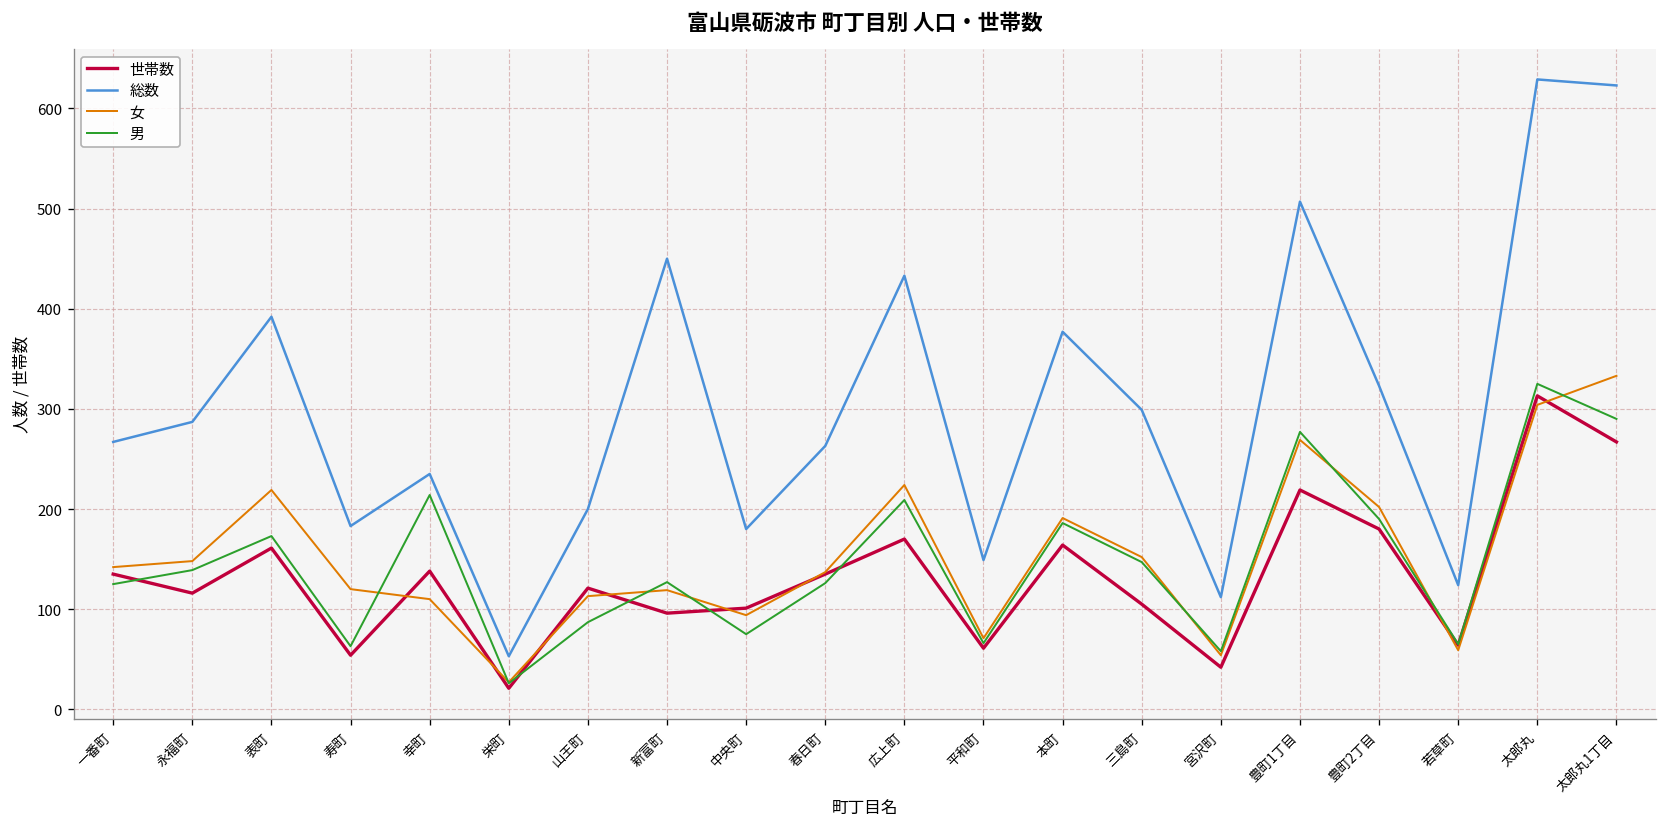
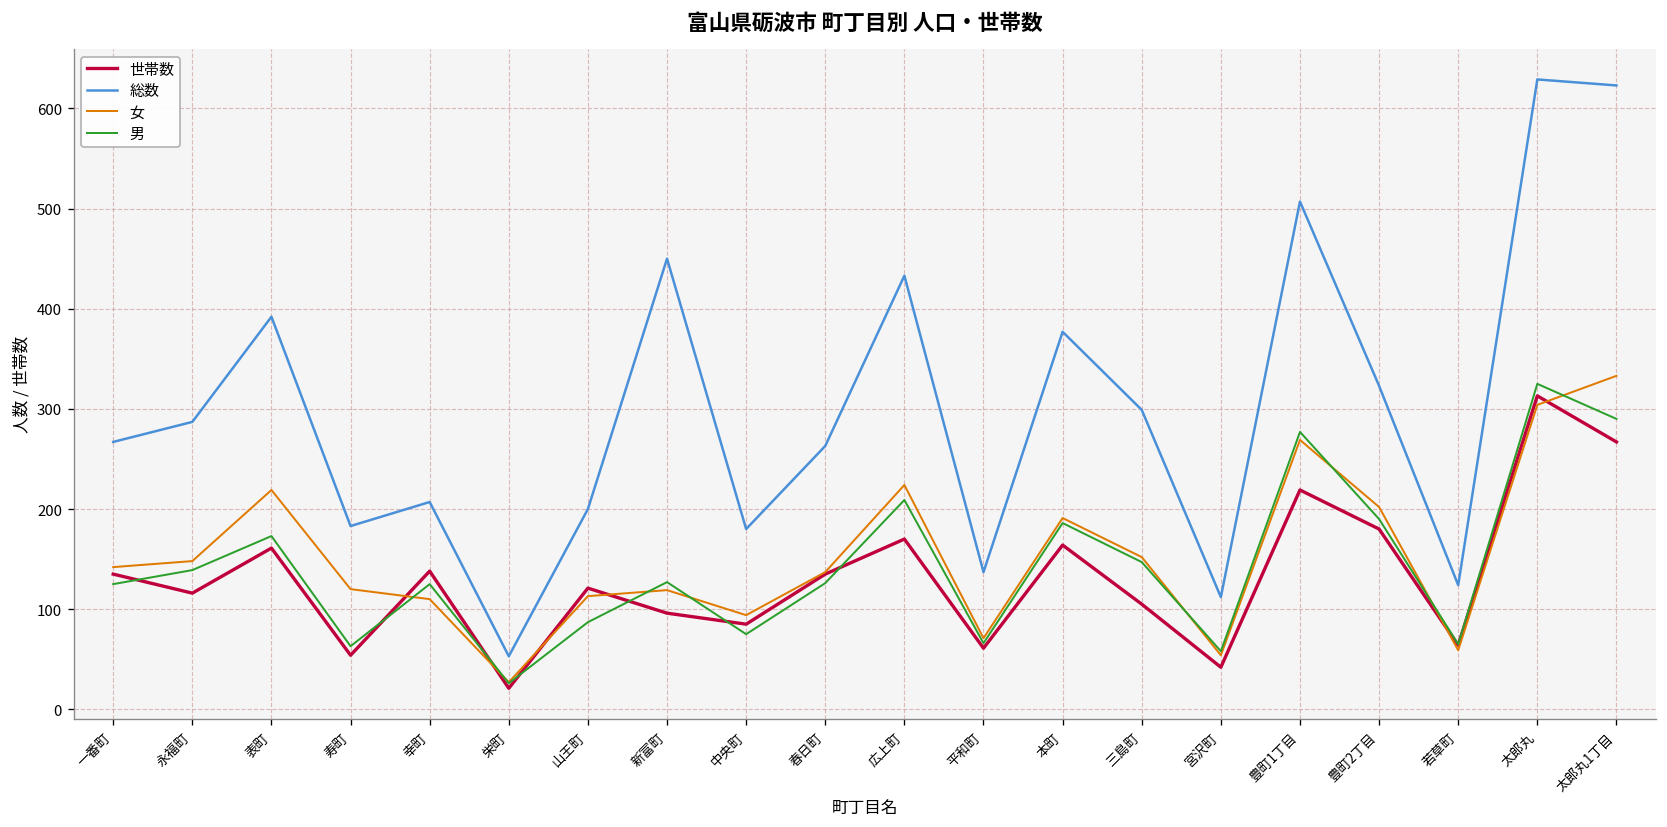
  {
    "世帯数": {
      "一番町": 140,
      "永福町": 120,
      "表町": 160,
      "寿町": 50,
      "幸町": 140,
      "栄町": 20,
      "山王町": 120,
      "新富町": 100,
-     "中央町": 100,
+     "中央町": 90,
      "広上町": 170,
      "平和町": 60,
      "本町": 160,
      "三島町": 110,
      "宮沢町": 40,
      "豊町1丁目": 220,
      "豊町2丁目": 180,
      "太郎丸": 310,
      "太郎丸1丁目": 270
    },
    "総数": {
      "一番町": 270,
      "永福町": 290,
      "表町": 390,
      "寿町": 180,
-     "幸町": 240,
+     "幸町": 210,
      "栄町": 50,
      "山王町": 200,
      "新富町": 450,
      "中央町": 180,
      "春日町": 260,
      "広上町": 430,
-     "平和町": 150,
+     "平和町": 140,
      "本町": 380,
      "三島町": 300,
      "宮沢町": 110,
      "豊町1丁目": 510,
      "豊町2丁目": 320,
      "若草町": 120,
      "太郎丸": 630,
      "太郎丸1丁目": 620
    },
    "女": {
      "一番町": 140,
      "永福町": 150,
      "表町": 220,
      "寿町": 120,
      "幸町": 110,
      "山王町": 110,
      "新富町": 120,
      "中央町": 90,
      "広上町": 220,
      "平和町": 70,
      "本町": 190,
      "三島町": 150,
      "宮沢町": 50,
      "豊町1丁目": 270,
      "豊町2丁目": 200,
      "若草町": 60,
      "太郎丸": 300,
      "太郎丸1丁目": 330
    },
    "男": {
      "一番町": 130,
      "永福町": 140,
      "表町": 170,
      "寿町": 60,
-     "幸町": 210,
+     "幸町": 130,
      "山王町": 90,
      "新富町": 130,
      "中央町": 80,
      "春日町": 130,
      "広上町": 210,
      "平和町": 70,
      "本町": 190,
      "三島町": 150,
      "宮沢町": 60,
      "豊町1丁目": 280,
      "豊町2丁目": 190,
      "太郎丸": 330,
      "太郎丸1丁目": 290
    }
  }
